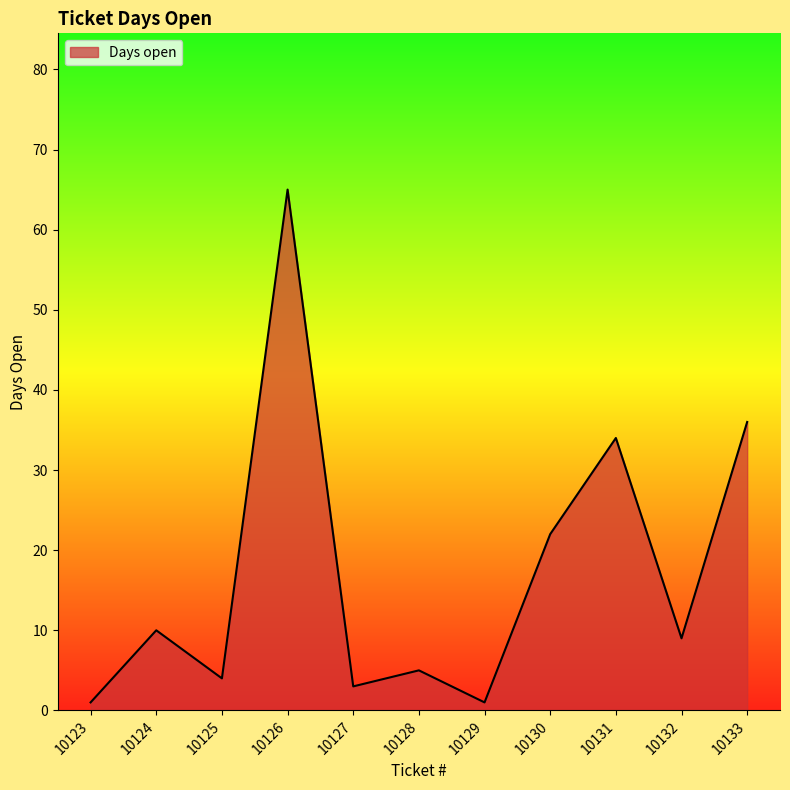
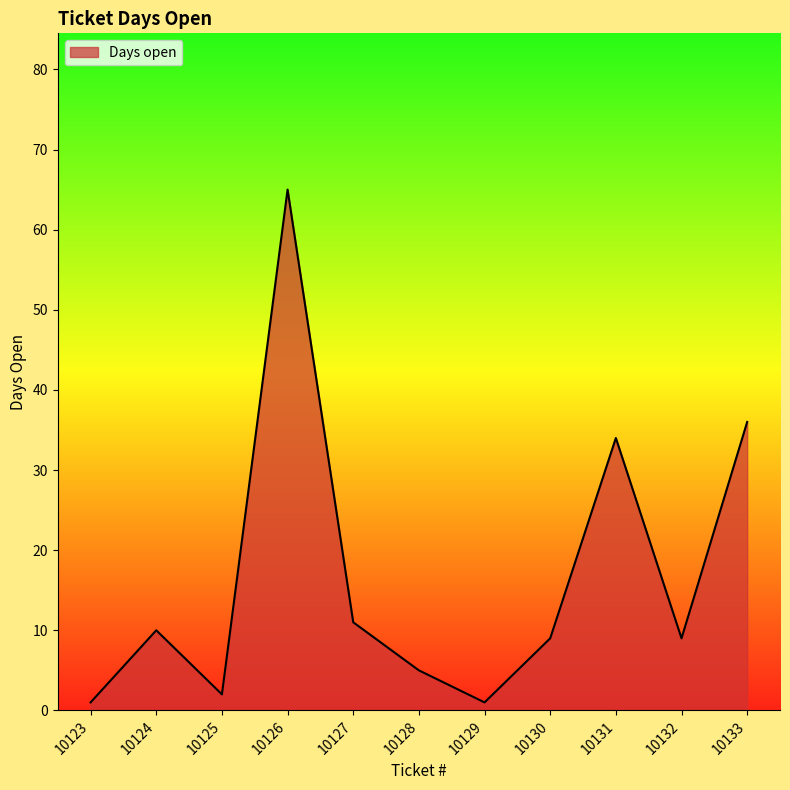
  {
    "10123": 1,
    "10124": 10,
-   "10125": 4,
+   "10125": 2,
    "10126": 65,
-   "10127": 3,
+   "10127": 11,
    "10128": 5,
    "10129": 1,
-   "10130": 22,
+   "10130": 9,
    "10131": 34,
    "10132": 9,
    "10133": 36
  }
